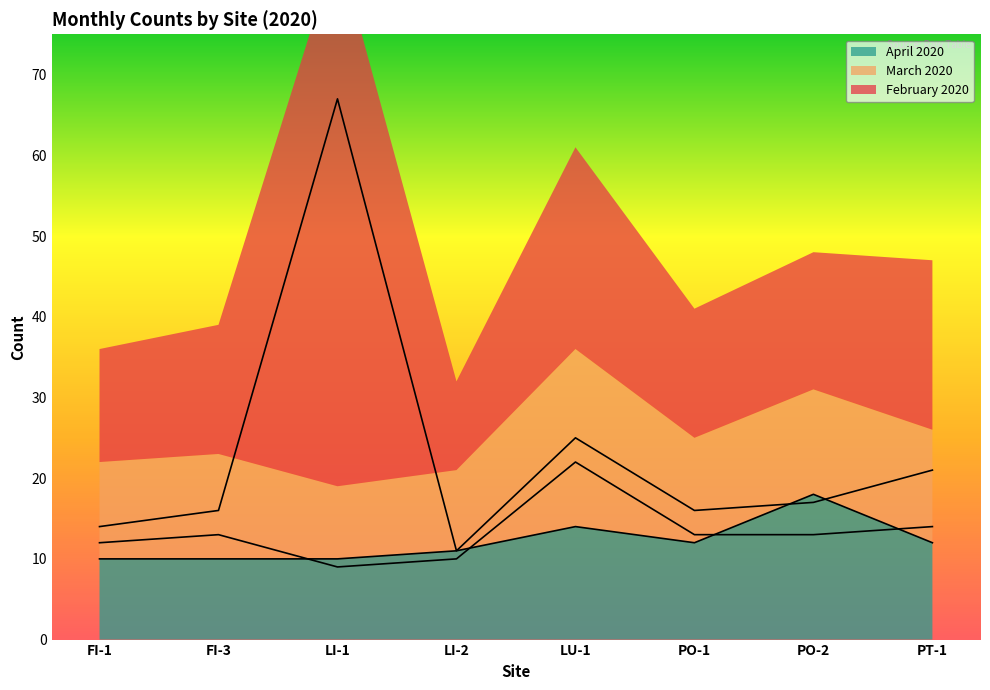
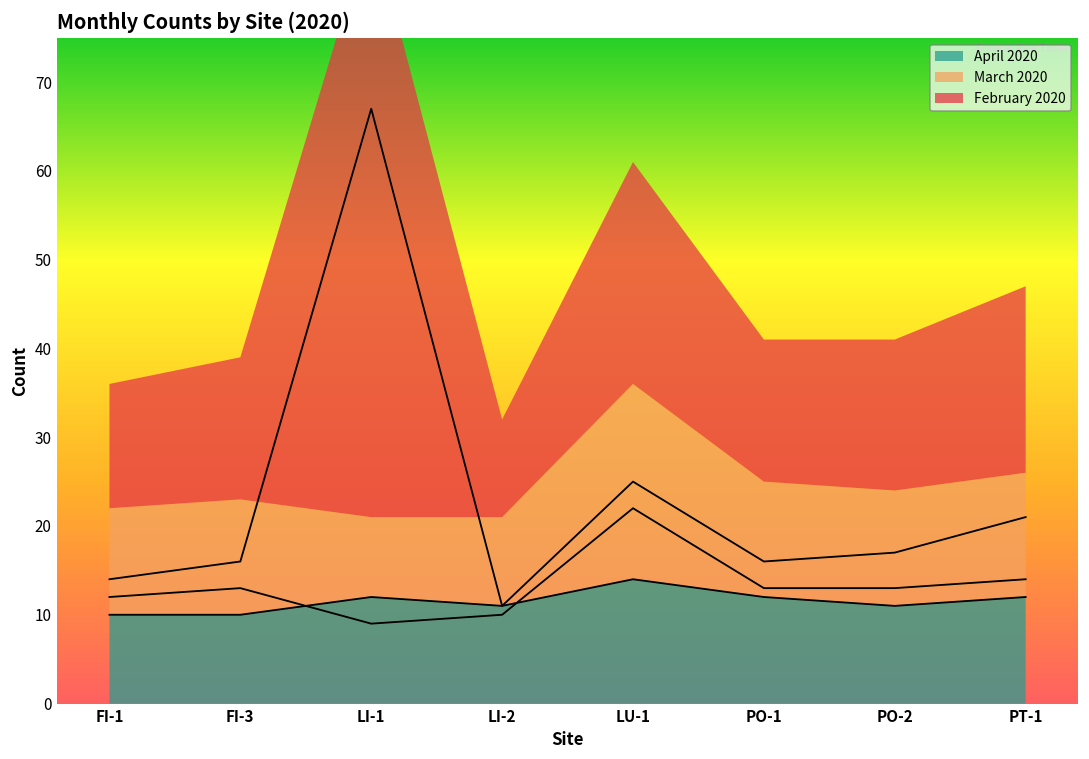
  {
    "April 2020": {
      "FI-1": 10,
      "FI-3": 10,
-     "LI-1": 10,
+     "LI-1": 12,
      "LU-1": 14,
      "PO-1": 12,
-     "PO-2": 18,
+     "PO-2": 11,
      "PT-1": 12
    },
    "March 2020": {
      "FI-1": 12,
      "FI-3": 13,
      "LI-1": 9,
      "LI-2": 10,
      "LU-1": 22,
      "PO-1": 13,
      "PO-2": 13,
      "PT-1": 14
    },
    "February 2020": {
      "FI-1": 14,
      "FI-3": 16,
      "LI-2": 11,
      "LU-1": 25,
      "PO-1": 16,
      "PO-2": 17,
      "PT-1": 21
    }
  }
